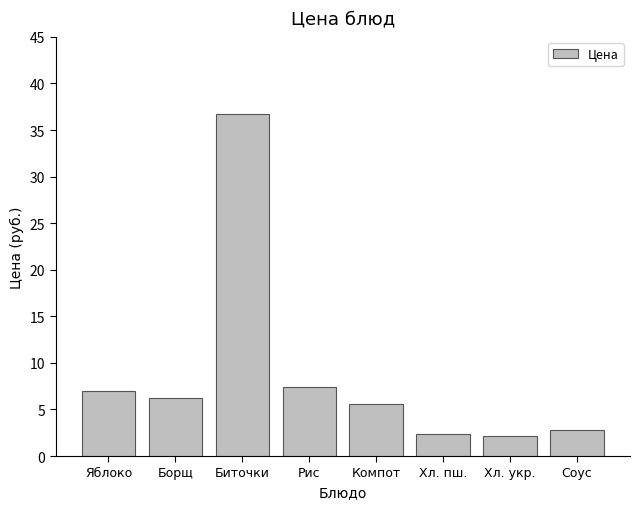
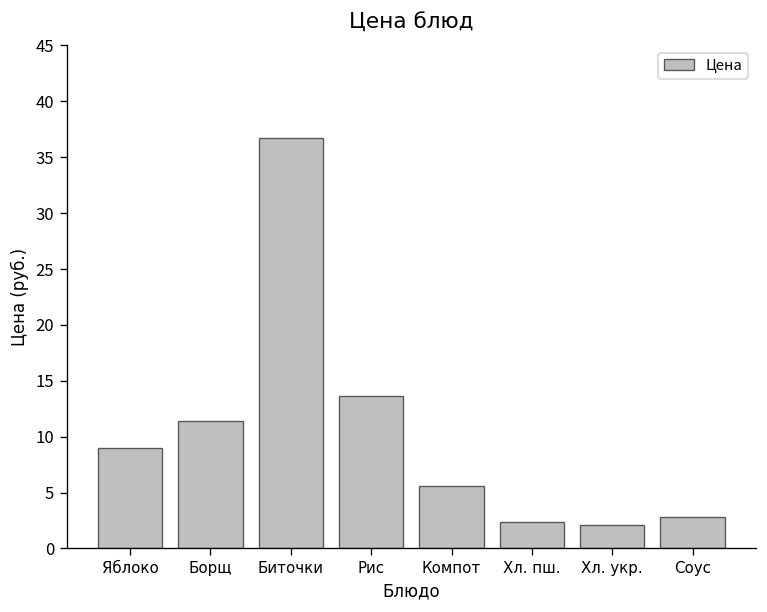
  {
-   "Яблоко": 7,
-   "Борщ": 6,
+   "Яблоко": 9,
+   "Борщ": 11,
    "Биточки": 37,
-   "Рис": 7,
+   "Рис": 14,
    "Компот": 6,
    "Хл. пш.": 2,
    "Хл. укр.": 2,
    "Соус": 3
  }
